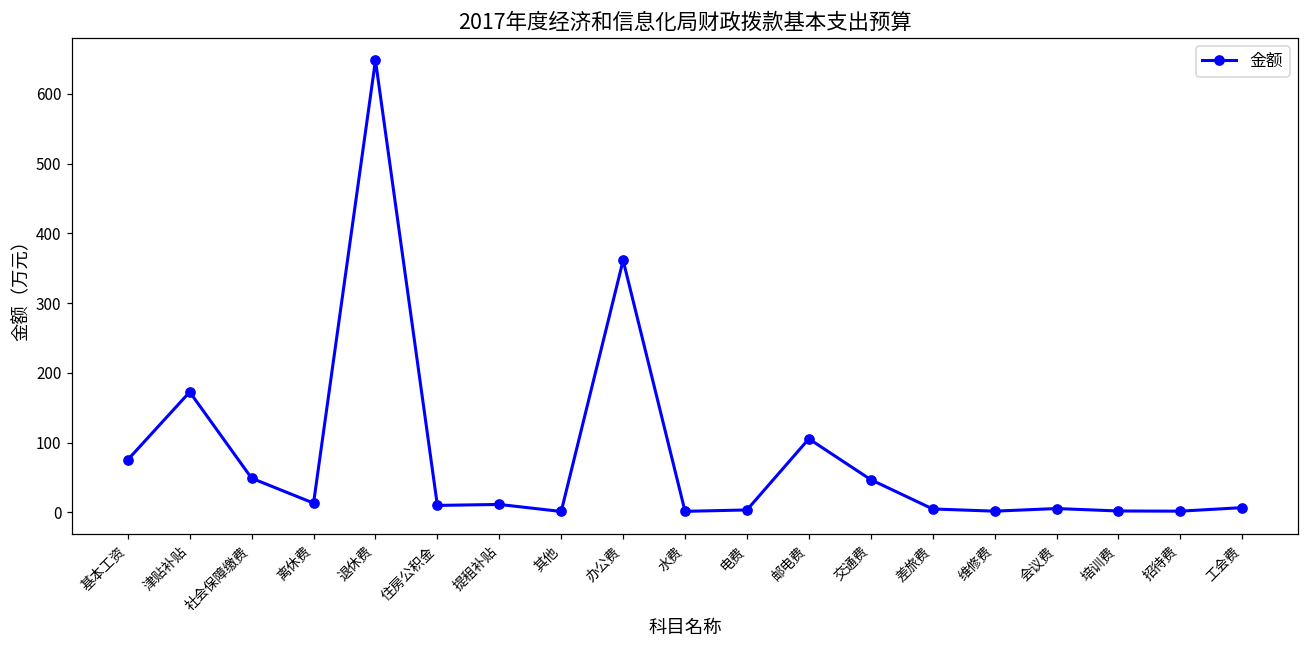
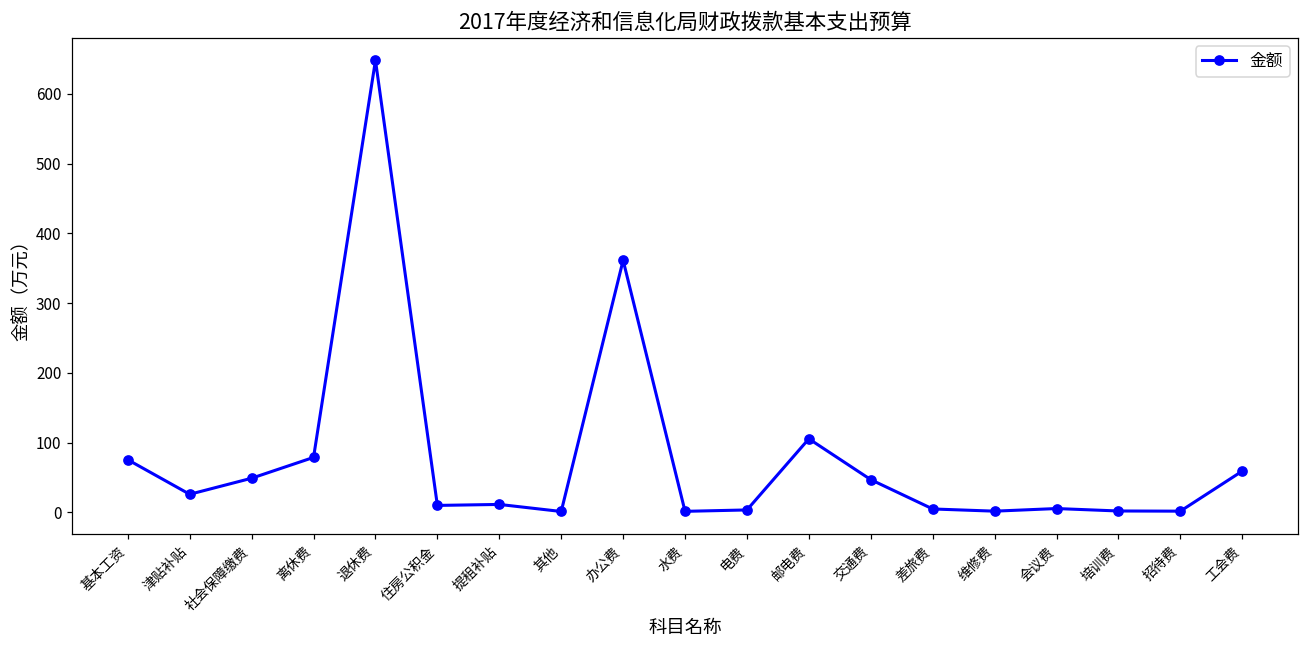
  {
    "基本工资": 80,
-   "津贴补贴": 170,
+   "津贴补贴": 30,
    "社会保障缴费": 50,
-   "离休费": 10,
+   "离休费": 80,
    "退休费": 650,
    "住房公积金": 10,
    "提租补贴": 10,
    "其他": 0,
    "办公费": 360,
    "水费": 0,
    "电费": 0,
    "邮电费": 110,
    "交通费": 50,
    "差旅费": 0,
    "维修费": 0,
    "会议费": 10,
    "培训费": 0,
    "招待费": 0,
-   "工会费": 10
+   "工会费": 60
  }
